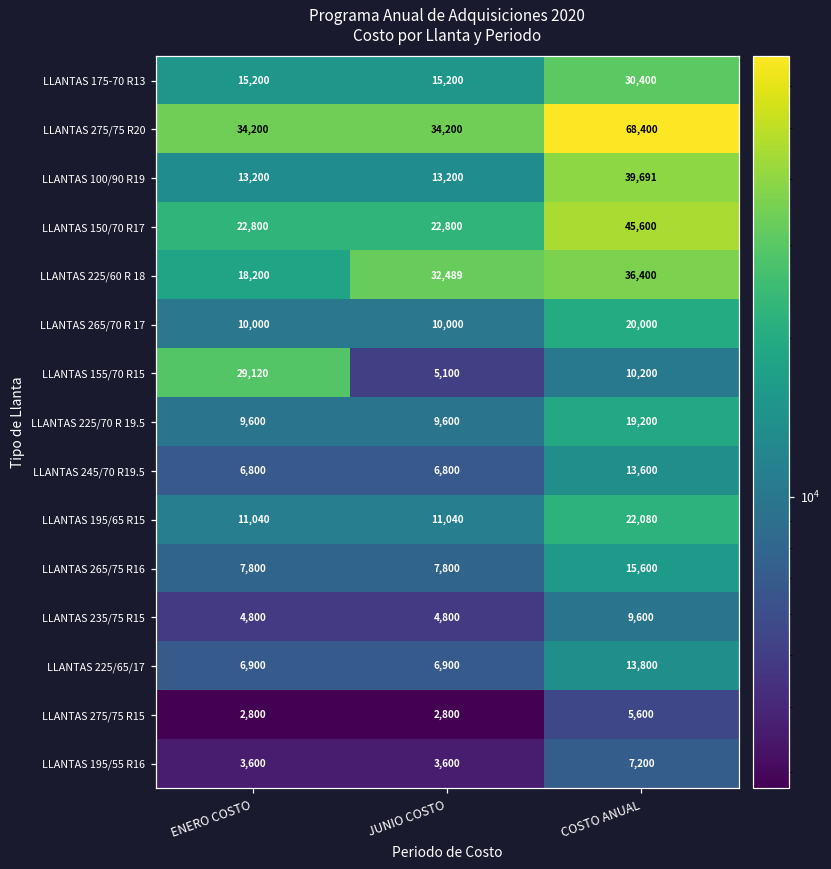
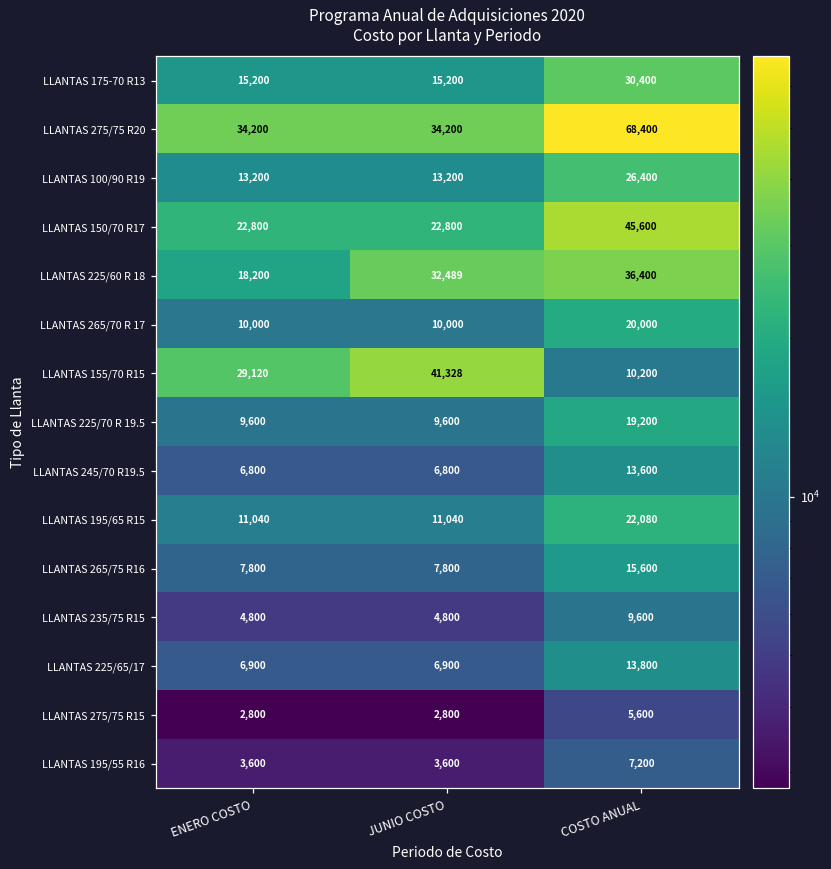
  {
    "LLANTAS 175-70 R13": {
      "ENERO COSTO": "15,200",
      "JUNIO COSTO": "15,200",
      "COSTO ANUAL": "30,400"
    },
    "LLANTAS 275/75 R20": {
      "ENERO COSTO": "34,200",
      "JUNIO COSTO": "34,200",
      "COSTO ANUAL": "68,400"
    },
    "LLANTAS 100/90 R19": {
      "ENERO COSTO": "13,200",
      "JUNIO COSTO": "13,200",
-     "COSTO ANUAL": "39,691"
+     "COSTO ANUAL": "26,400"
    },
    "LLANTAS 150/70 R17": {
      "ENERO COSTO": "22,800",
      "JUNIO COSTO": "22,800",
      "COSTO ANUAL": "45,600"
    },
    "LLANTAS 225/60 R 18": {
      "ENERO COSTO": "18,200",
      "JUNIO COSTO": "32,489",
      "COSTO ANUAL": "36,400"
    },
    "LLANTAS 265/70 R 17": {
      "ENERO COSTO": "10,000",
      "JUNIO COSTO": "10,000",
      "COSTO ANUAL": "20,000"
    },
    "LLANTAS 155/70 R15": {
      "ENERO COSTO": "29,120",
-     "JUNIO COSTO": "5,100",
+     "JUNIO COSTO": "41,328",
      "COSTO ANUAL": "10,200"
    },
    "LLANTAS 225/70 R 19.5": {
      "ENERO COSTO": "9,600",
      "JUNIO COSTO": "9,600",
      "COSTO ANUAL": "19,200"
    },
    "LLANTAS 245/70 R19.5": {
      "ENERO COSTO": "6,800",
      "JUNIO COSTO": "6,800",
      "COSTO ANUAL": "13,600"
    },
    "LLANTAS 195/65 R15": {
      "ENERO COSTO": "11,040",
      "JUNIO COSTO": "11,040",
      "COSTO ANUAL": "22,080"
    },
    "LLANTAS 265/75 R16": {
      "ENERO COSTO": "7,800",
      "JUNIO COSTO": "7,800",
      "COSTO ANUAL": "15,600"
    },
    "LLANTAS 235/75 R15": {
      "ENERO COSTO": "4,800",
      "JUNIO COSTO": "4,800",
      "COSTO ANUAL": "9,600"
    },
    "LLANTAS 225/65/17": {
      "ENERO COSTO": "6,900",
      "JUNIO COSTO": "6,900",
      "COSTO ANUAL": "13,800"
    },
    "LLANTAS 275/75 R15": {
      "ENERO COSTO": "2,800",
      "JUNIO COSTO": "2,800",
      "COSTO ANUAL": "5,600"
    },
    "LLANTAS 195/55 R16": {
      "ENERO COSTO": "3,600",
      "JUNIO COSTO": "3,600",
      "COSTO ANUAL": "7,200"
    }
  }
